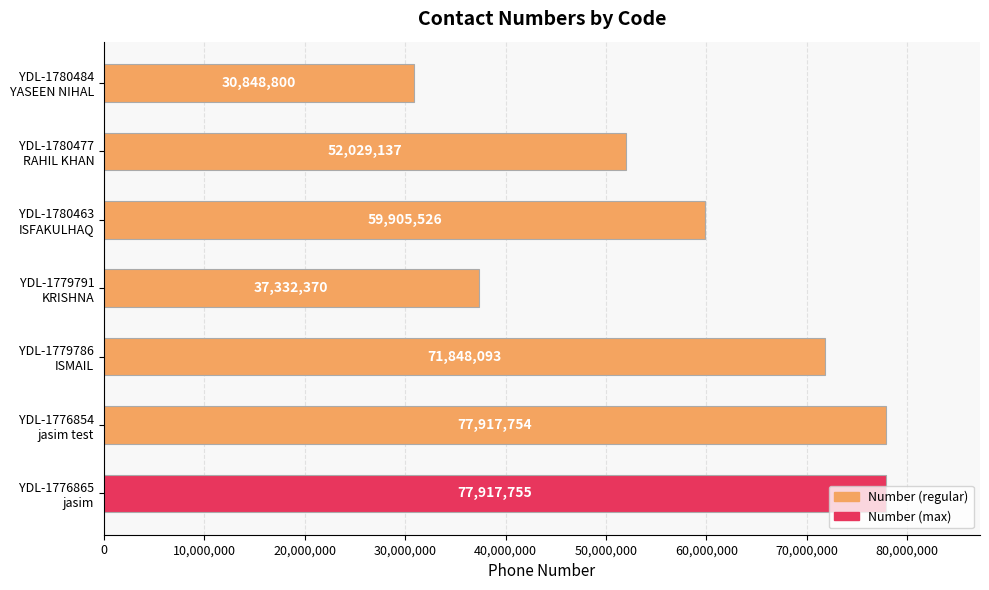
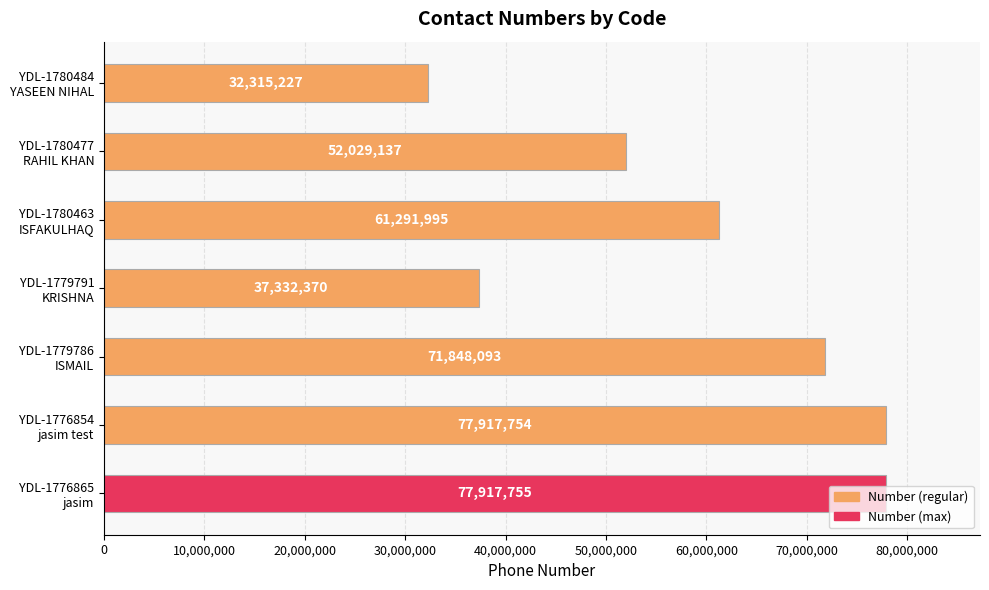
  {
-   "YDL-1780484 YASEEN NIHAL": "30,848,800",
+   "YDL-1780484 YASEEN NIHAL": "32,315,227",
    "YDL-1780477 RAHIL KHAN": "52,029,137",
-   "YDL-1780463 ISFAKULHAQ": "59,905,526",
+   "YDL-1780463 ISFAKULHAQ": "61,291,995",
    "YDL-1779791 KRISHNA": "37,332,370",
    "YDL-1779786 ISMAIL": "71,848,093",
    "YDL-1776854 jasim test": "77,917,754"
  }
